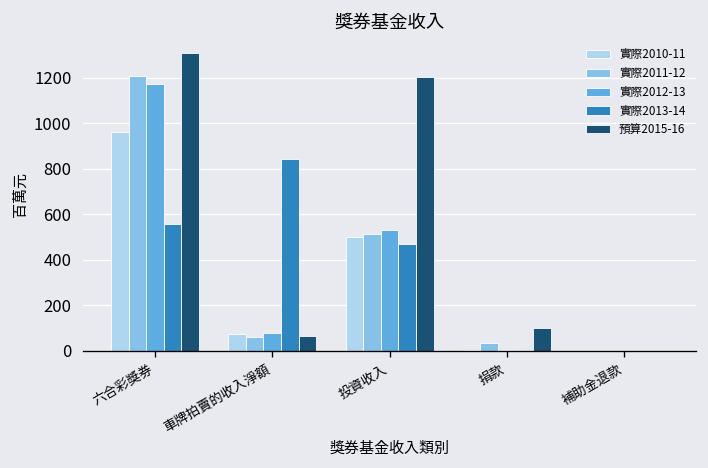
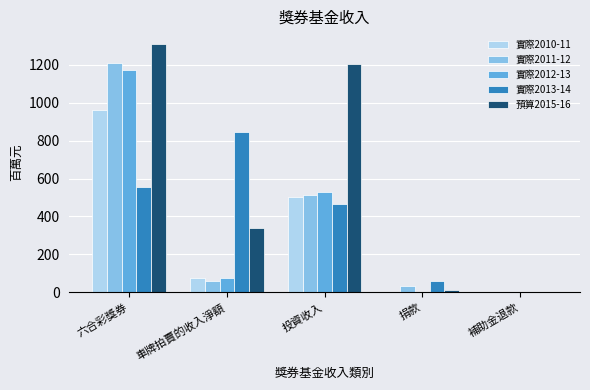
  {
    "實際2013-14": {
      "六合彩獎券": 560,
      "車牌拍賣的收入淨額": 850,
      "投資收入": 470,
-     "捐款": 0,
+     "捐款": 60,
      "補助金退款": 0
    },
    "預算2015-16": {
      "六合彩獎券": 1310,
-     "車牌拍賣的收入淨額": 60,
+     "車牌拍賣的收入淨額": 340,
      "投資收入": 1200,
-     "捐款": 100,
+     "捐款": 10,
      "補助金退款": 0
    }
  }
